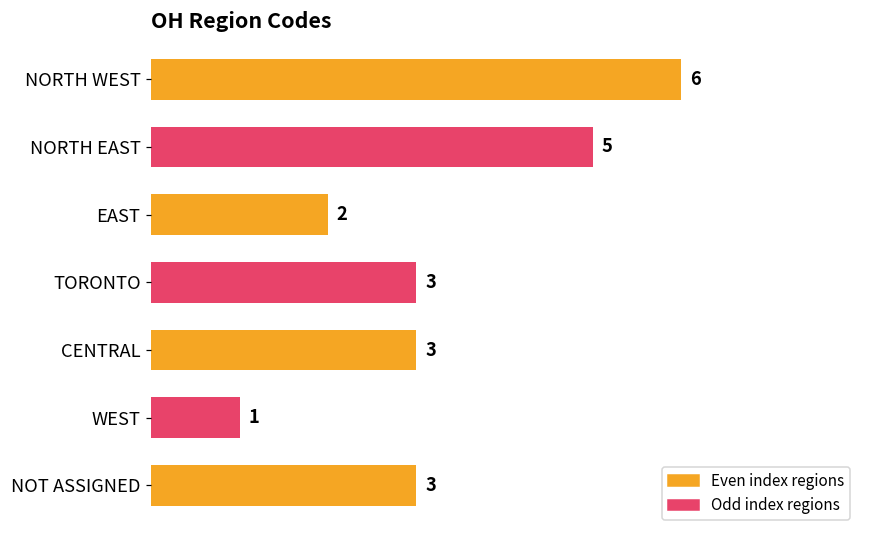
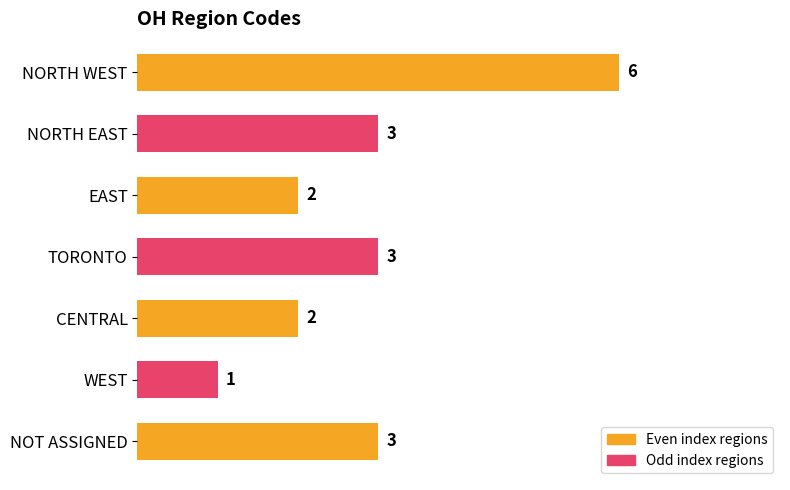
  {
    "NORTH WEST": 6,
-   "NORTH EAST": 5,
+   "NORTH EAST": 3,
    "EAST": 2,
    "TORONTO": 3,
-   "CENTRAL": 3,
+   "CENTRAL": 2,
    "WEST": 1,
    "NOT ASSIGNED": 3
  }
